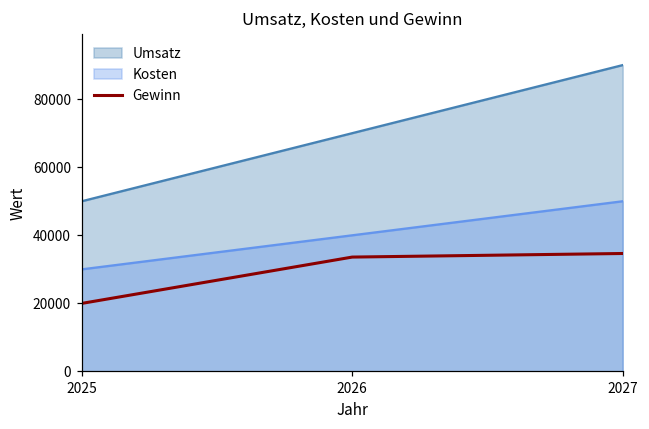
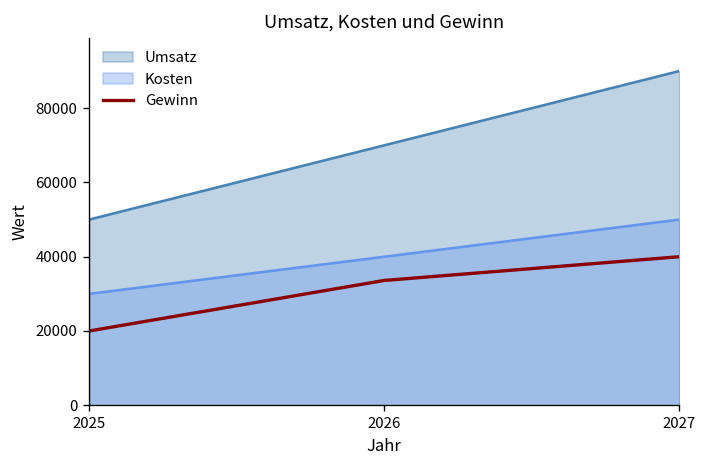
  {
    "Gewinn": {
      "2025": 20000,
      "2026": 34000,
-     "2027": 35000
+     "2027": 40000
    }
  }
